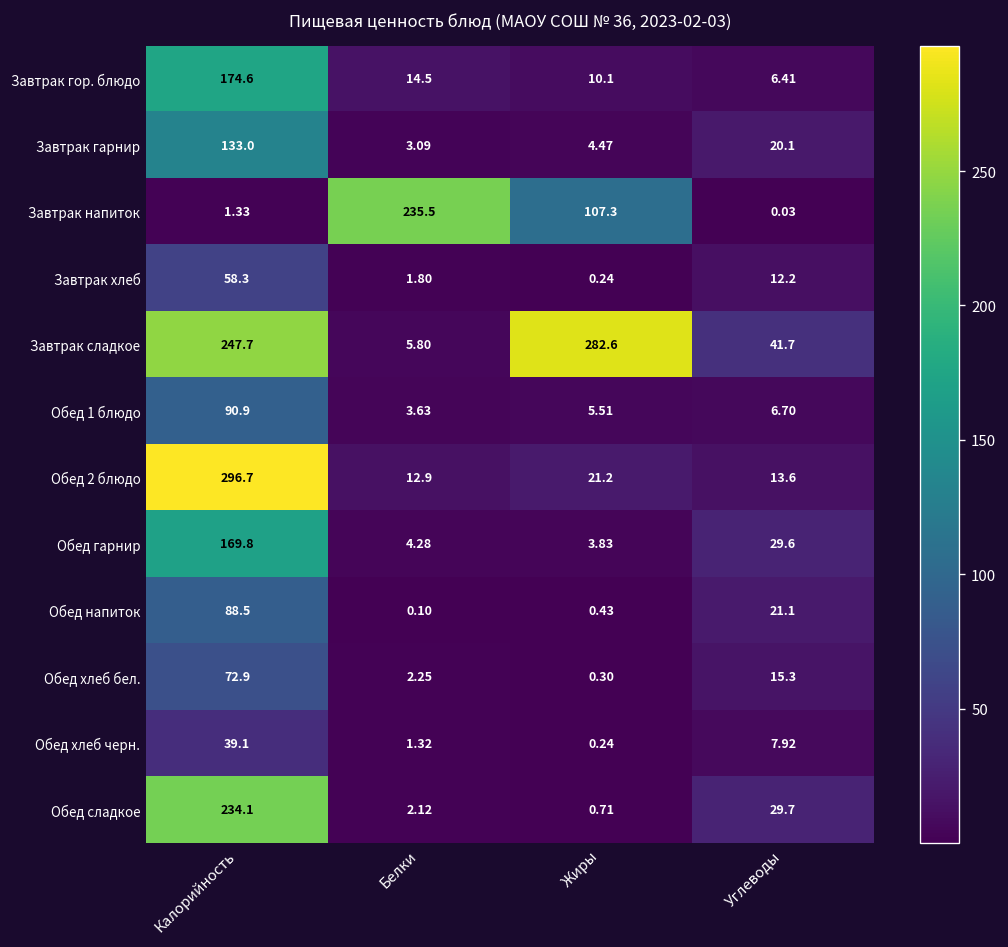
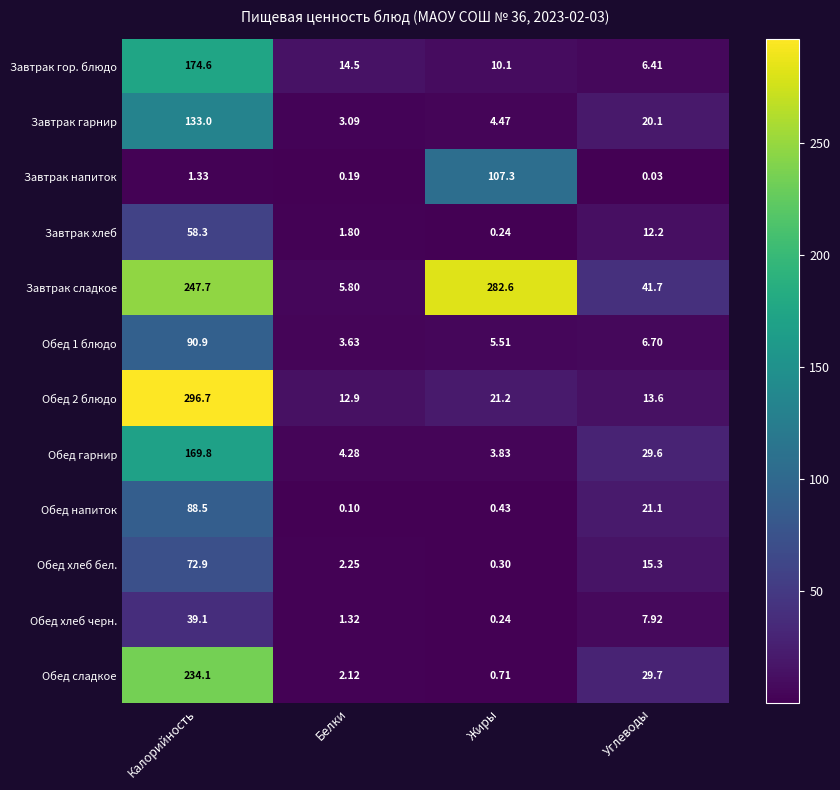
  {
    "Завтрак гор. блюдо": {
      "Калорийность": 174.6,
      "Белки": 14.5,
      "Жиры": 10.1,
      "Углеводы": 6.41
    },
    "Завтрак гарнир": {
      "Калорийность": 133.0,
      "Белки": 3.09,
      "Жиры": 4.47,
      "Углеводы": 20.1
    },
    "Завтрак напиток": {
      "Калорийность": 1.33,
-     "Белки": 235.5,
+     "Белки": 0.19,
      "Жиры": 107.3,
      "Углеводы": 0.03
    },
    "Завтрак хлеб": {
      "Калорийность": 58.3,
      "Белки": 1.80,
      "Жиры": 0.24,
      "Углеводы": 12.2
    },
    "Завтрак сладкое": {
      "Калорийность": 247.7,
      "Белки": 5.80,
      "Жиры": 282.6,
      "Углеводы": 41.7
    },
    "Обед 1 блюдо": {
      "Калорийность": 90.9,
      "Белки": 3.63,
      "Жиры": 5.51,
      "Углеводы": 6.70
    },
    "Обед 2 блюдо": {
      "Калорийность": 296.7,
      "Белки": 12.9,
      "Жиры": 21.2,
      "Углеводы": 13.6
    },
    "Обед гарнир": {
      "Калорийность": 169.8,
      "Белки": 4.28,
      "Жиры": 3.83,
      "Углеводы": 29.6
    },
    "Обед напиток": {
      "Калорийность": 88.5,
      "Белки": 0.10,
      "Жиры": 0.43,
      "Углеводы": 21.1
    },
    "Обед хлеб бел.": {
      "Калорийность": 72.9,
      "Белки": 2.25,
      "Жиры": 0.30,
      "Углеводы": 15.3
    },
    "Обед хлеб черн.": {
      "Калорийность": 39.1,
      "Белки": 1.32,
      "Жиры": 0.24,
      "Углеводы": 7.92
    },
    "Обед сладкое": {
      "Калорийность": 234.1,
      "Белки": 2.12,
      "Жиры": 0.71,
      "Углеводы": 29.7
    }
  }
